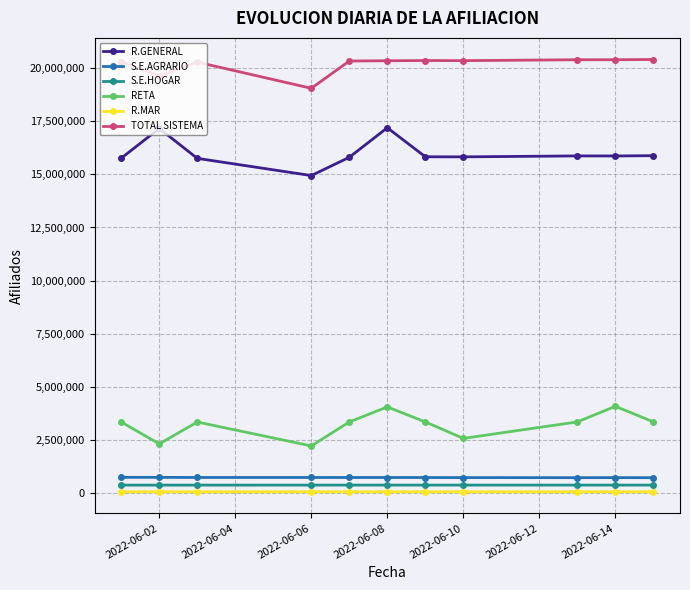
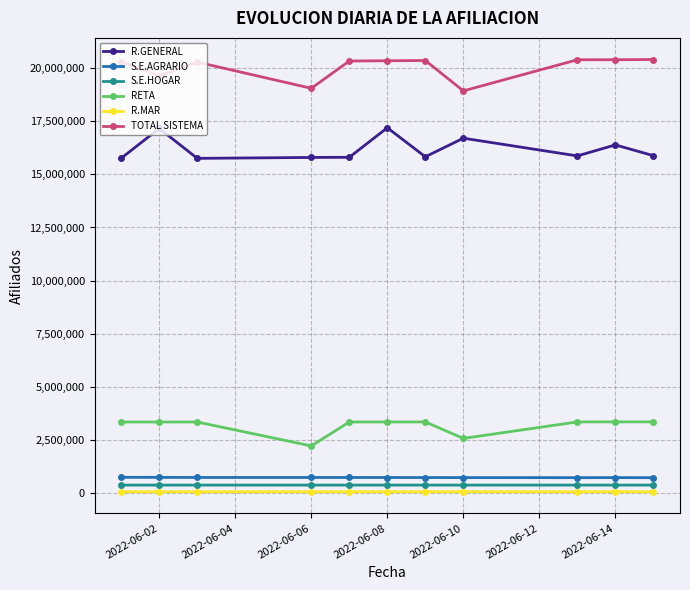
  {
    "R.GENERAL": {
-     "2022-06-06": "14,900,000",
+     "2022-06-06": "15,800,000",
      "2022-06-08": "17,200,000",
-     "2022-06-10": "15,800,000",
-     "2022-06-14": "15,900,000"
+     "2022-06-10": "16,700,000",
+     "2022-06-14": "16,400,000"
    },
    "RETA": {
-     "2022-06-02": "2,300,000",
+     "2022-06-02": "3,300,000",
      "2022-06-06": "2,200,000",
-     "2022-06-08": "4,100,000",
+     "2022-06-08": "3,300,000",
      "2022-06-10": "2,600,000",
-     "2022-06-14": "4,100,000"
+     "2022-06-14": "3,400,000"
    },
    "R.MAR": {
      "2022-06-02": "100,000",
      "2022-06-06": "100,000",
      "2022-06-08": "100,000",
      "2022-06-10": "100,000",
      "2022-06-14": "100,000"
    },
    "TOTAL SISTEMA": {
      "2022-06-06": "19,000,000",
      "2022-06-08": "20,300,000",
-     "2022-06-10": "20,400,000",
+     "2022-06-10": "18,900,000",
      "2022-06-14": "20,400,000"
    }
  }
